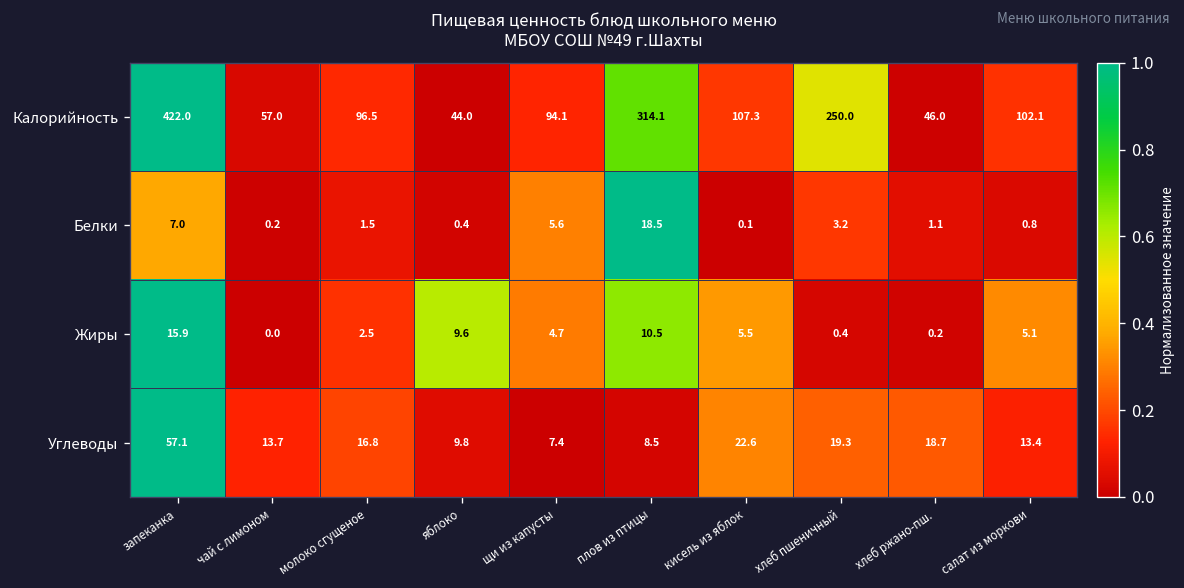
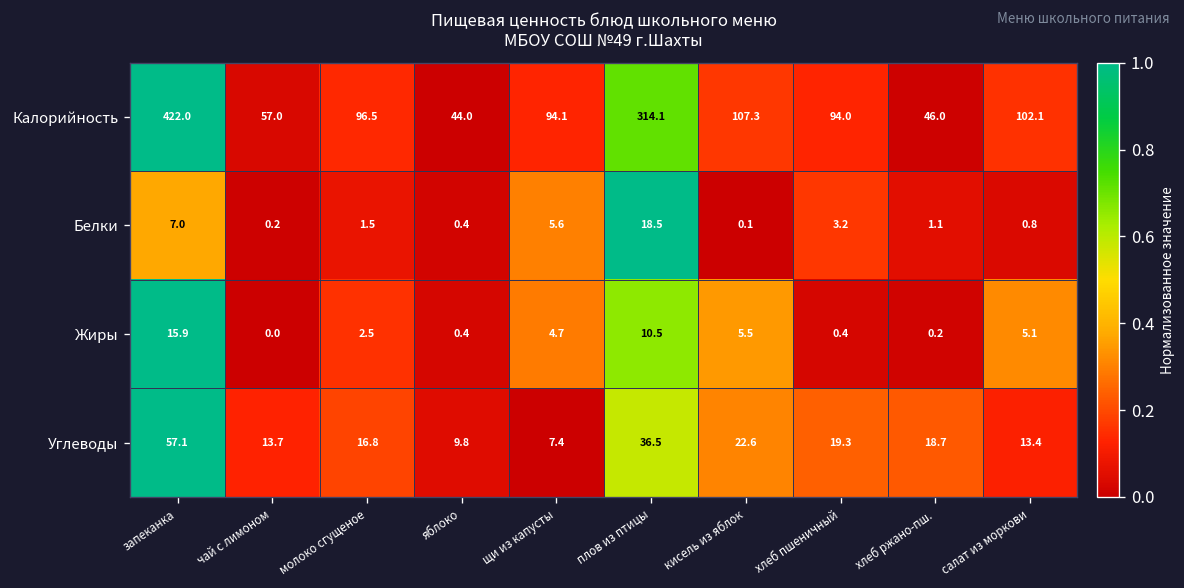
  {
    "Калорийность": {
      "запеканка": 422.0,
      "чай с лимоном": 57.0,
      "молоко сгущеное": 96.5,
      "яблоко": 44.0,
      "щи из капусты": 94.1,
      "плов из птицы": 314.1,
      "кисель из яблок": 107.3,
-     "хлеб пшеничный": 250.0,
+     "хлеб пшеничный": 94.0,
      "хлеб ржано-пш.": 46.0,
      "салат из моркови": 102.1
    },
    "Белки": {
      "запеканка": 7.0,
      "чай с лимоном": 0.2,
      "молоко сгущеное": 1.5,
      "яблоко": 0.4,
      "щи из капусты": 5.6,
      "плов из птицы": 18.5,
      "кисель из яблок": 0.1,
      "хлеб пшеничный": 3.2,
      "хлеб ржано-пш.": 1.1,
      "салат из моркови": 0.8
    },
    "Жиры": {
      "запеканка": 15.9,
      "чай с лимоном": 0.0,
      "молоко сгущеное": 2.5,
-     "яблоко": 9.6,
+     "яблоко": 0.4,
      "щи из капусты": 4.7,
      "плов из птицы": 10.5,
      "кисель из яблок": 5.5,
      "хлеб пшеничный": 0.4,
      "хлеб ржано-пш.": 0.2,
      "салат из моркови": 5.1
    },
    "Углеводы": {
      "запеканка": 57.1,
      "чай с лимоном": 13.7,
      "молоко сгущеное": 16.8,
      "яблоко": 9.8,
      "щи из капусты": 7.4,
-     "плов из птицы": 8.5,
+     "плов из птицы": 36.5,
      "кисель из яблок": 22.6,
      "хлеб пшеничный": 19.3,
      "хлеб ржано-пш.": 18.7,
      "салат из моркови": 13.4
    }
  }
